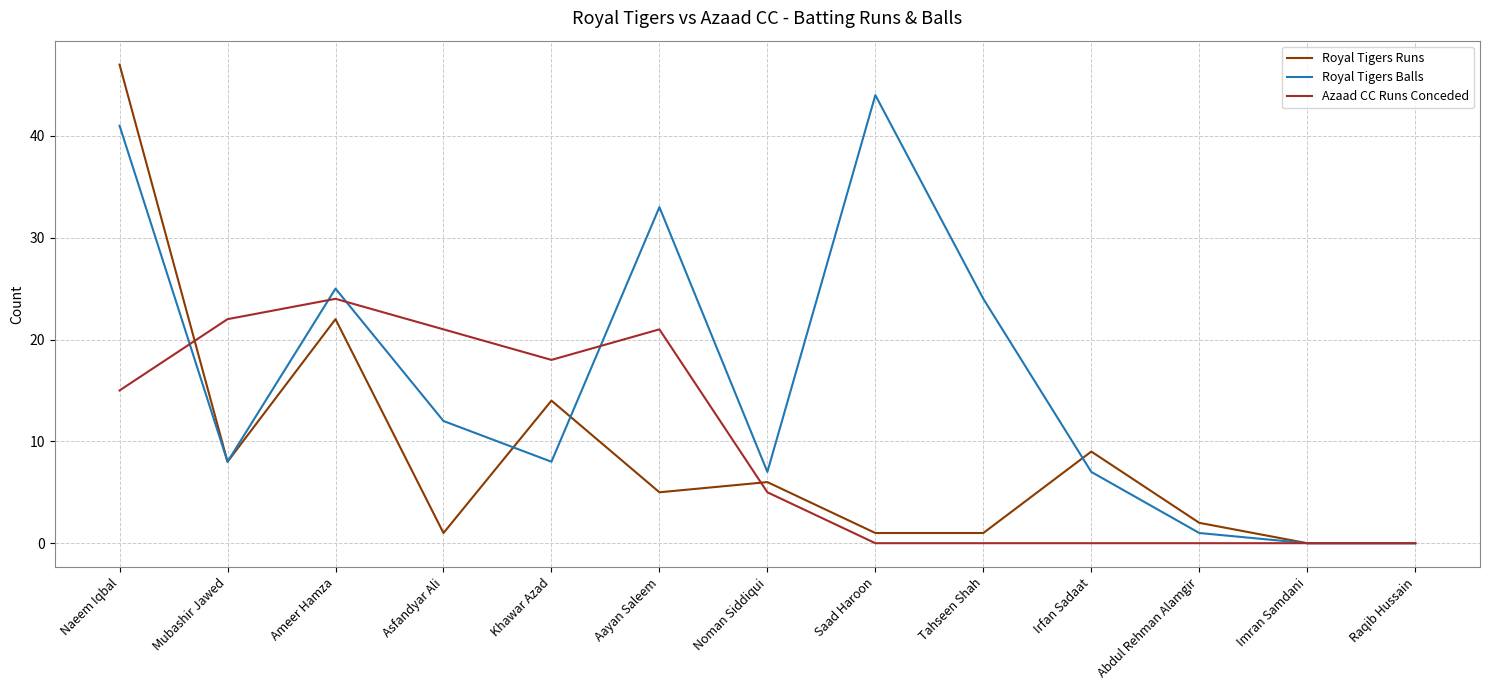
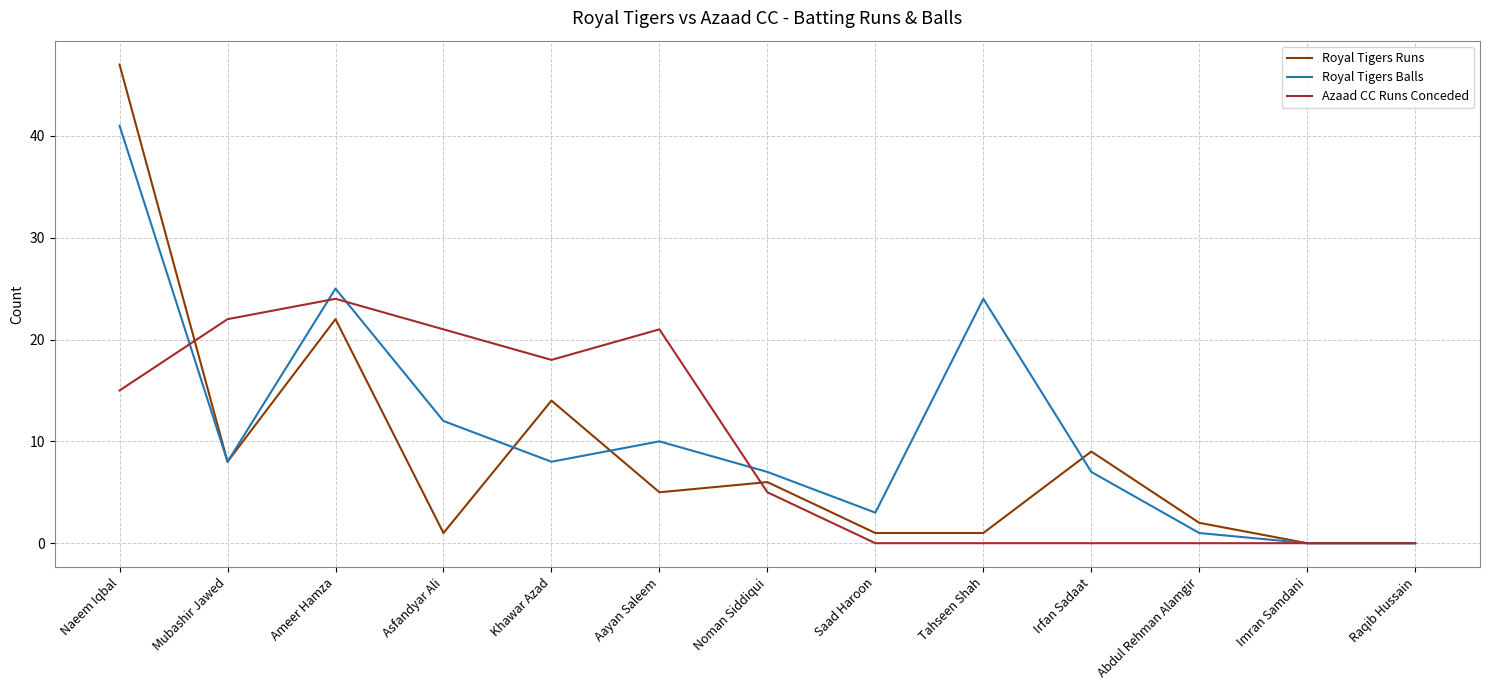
  {
    "Royal Tigers Balls": {
      "Naeem Iqbal": 41,
      "Ameer Hamza": 25,
      "Asfandyar Ali": 12,
      "Khawar Azad": 8,
-     "Aayan Saleem": 33,
+     "Aayan Saleem": 10,
      "Noman Siddiqui": 7,
-     "Saad Haroon": 44,
+     "Saad Haroon": 3,
      "Tahseen Shah": 24,
      "Irfan Sadaat": 7,
      "Abdul Rehman Alamgir": 1
    }
  }
